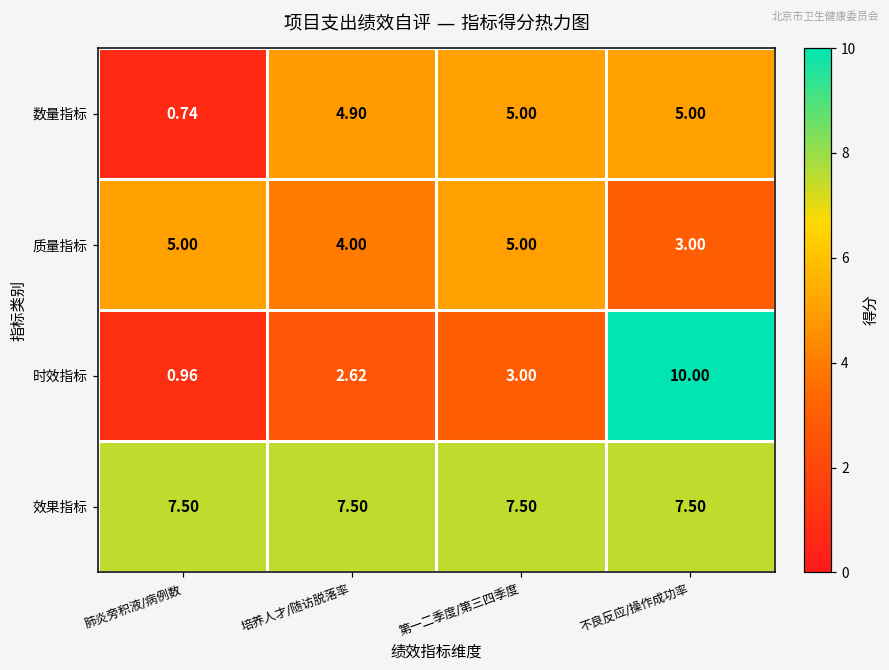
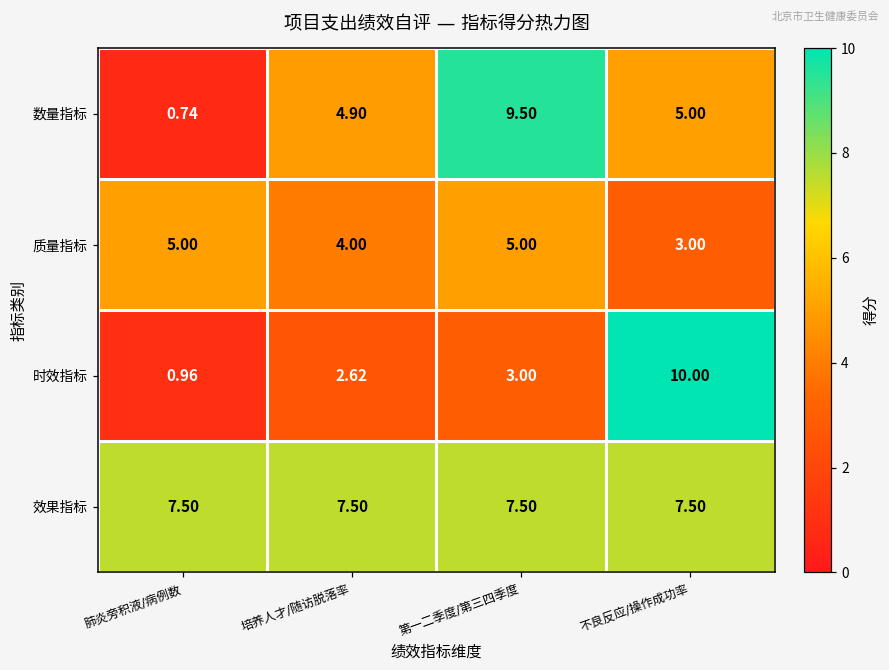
  {
    "数量指标": {
      "肺炎旁积液/病例数": 0.74,
      "培养人才/随访脱落率": 4.90,
-     "第一二季度/第三四季度": 5.00,
+     "第一二季度/第三四季度": 9.50,
      "不良反应/操作成功率": 5.00
    },
    "质量指标": {
      "肺炎旁积液/病例数": 5.00,
      "培养人才/随访脱落率": 4.00,
      "第一二季度/第三四季度": 5.00,
      "不良反应/操作成功率": 3.00
    },
    "时效指标": {
      "肺炎旁积液/病例数": 0.96,
      "培养人才/随访脱落率": 2.62,
      "第一二季度/第三四季度": 3.00,
      "不良反应/操作成功率": 10.00
    },
    "效果指标": {
      "肺炎旁积液/病例数": 7.50,
      "培养人才/随访脱落率": 7.50,
      "第一二季度/第三四季度": 7.50,
      "不良反应/操作成功率": 7.50
    }
  }
